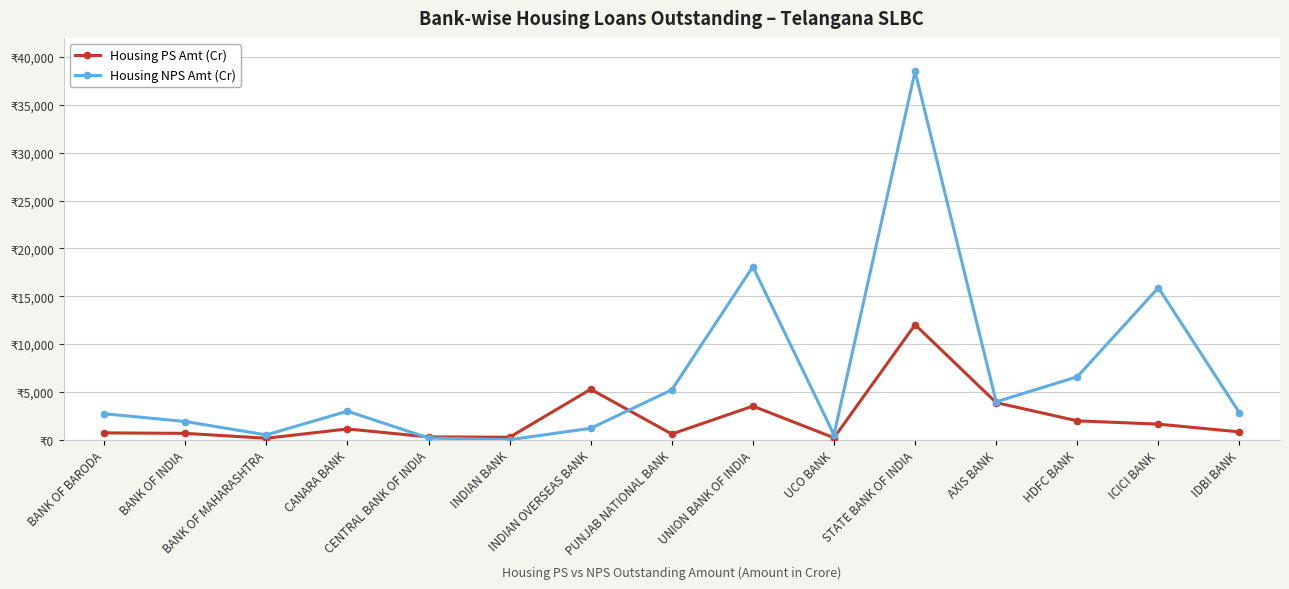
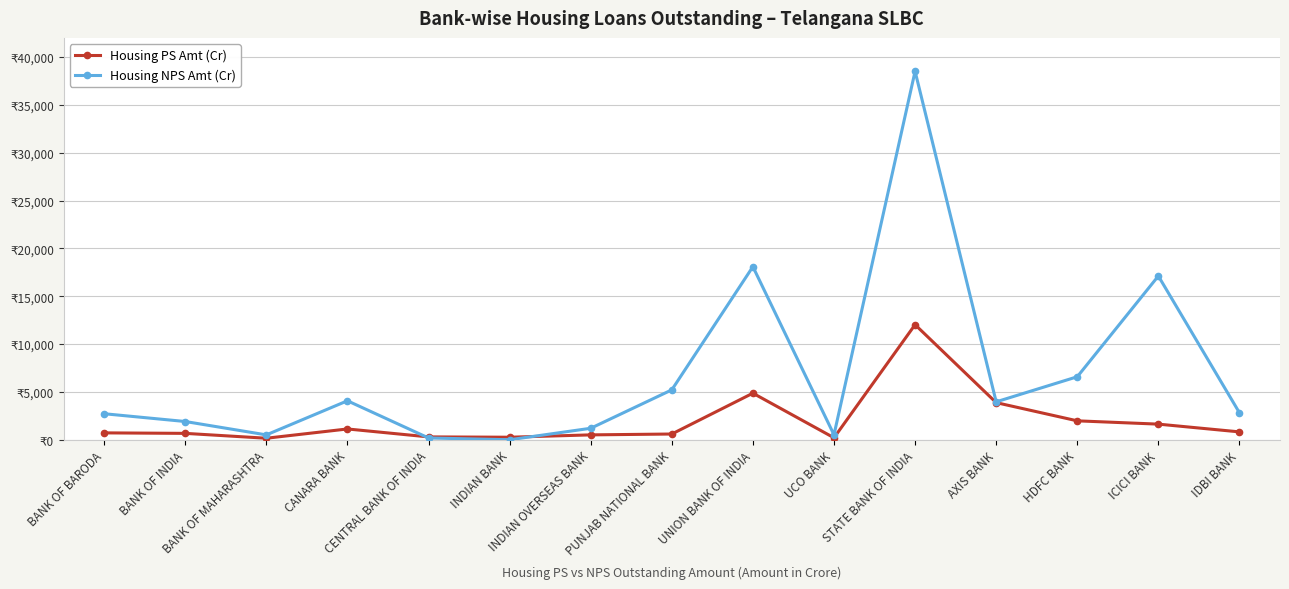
  {
    "Housing PS Amt (Cr)": {
      "BANK OF BARODA": "₹1,000",
      "BANK OF INDIA": "₹1,000",
      "BANK OF MAHARASHTRA": "₹0",
      "CANARA BANK": "₹1,000",
      "INDIAN BANK": "₹0",
-     "INDIAN OVERSEAS BANK": "₹5,000",
+     "INDIAN OVERSEAS BANK": "₹1,000",
      "PUNJAB NATIONAL BANK": "₹1,000",
-     "UNION BANK OF INDIA": "₹4,000",
+     "UNION BANK OF INDIA": "₹5,000",
      "UCO BANK": "₹0",
      "STATE BANK OF INDIA": "₹12,000",
      "HDFC BANK": "₹2,000",
      "ICICI BANK": "₹2,000",
      "IDBI BANK": "₹1,000"
    },
    "Housing NPS Amt (Cr)": {
      "BANK OF BARODA": "₹3,000",
      "BANK OF INDIA": "₹2,000",
      "BANK OF MAHARASHTRA": "₹1,000",
-     "CANARA BANK": "₹3,000",
+     "CANARA BANK": "₹4,000",
      "INDIAN BANK": "₹0",
      "INDIAN OVERSEAS BANK": "₹1,000",
      "PUNJAB NATIONAL BANK": "₹5,000",
      "UNION BANK OF INDIA": "₹18,000",
      "UCO BANK": "₹1,000",
      "STATE BANK OF INDIA": "₹39,000",
      "HDFC BANK": "₹7,000",
-     "ICICI BANK": "₹16,000",
+     "ICICI BANK": "₹17,000",
      "IDBI BANK": "₹3,000"
    }
  }
